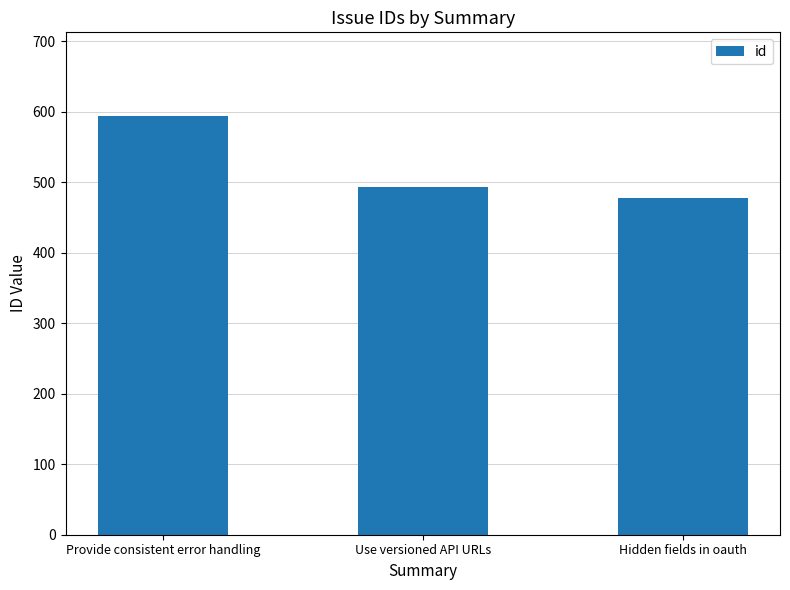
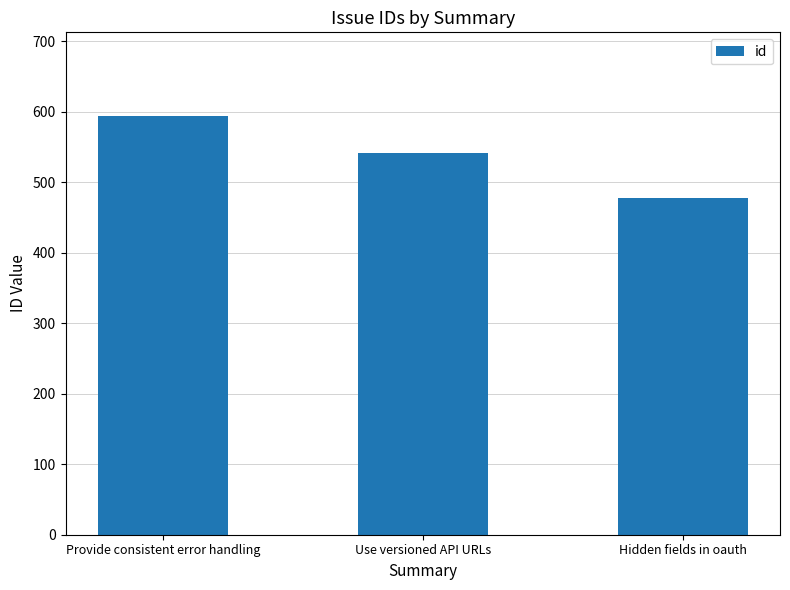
  {
    "Provide consistent error handling": 590,
-   "Use versioned API URLs": 490,
+   "Use versioned API URLs": 540,
    "Hidden fields in oauth": 480
  }
